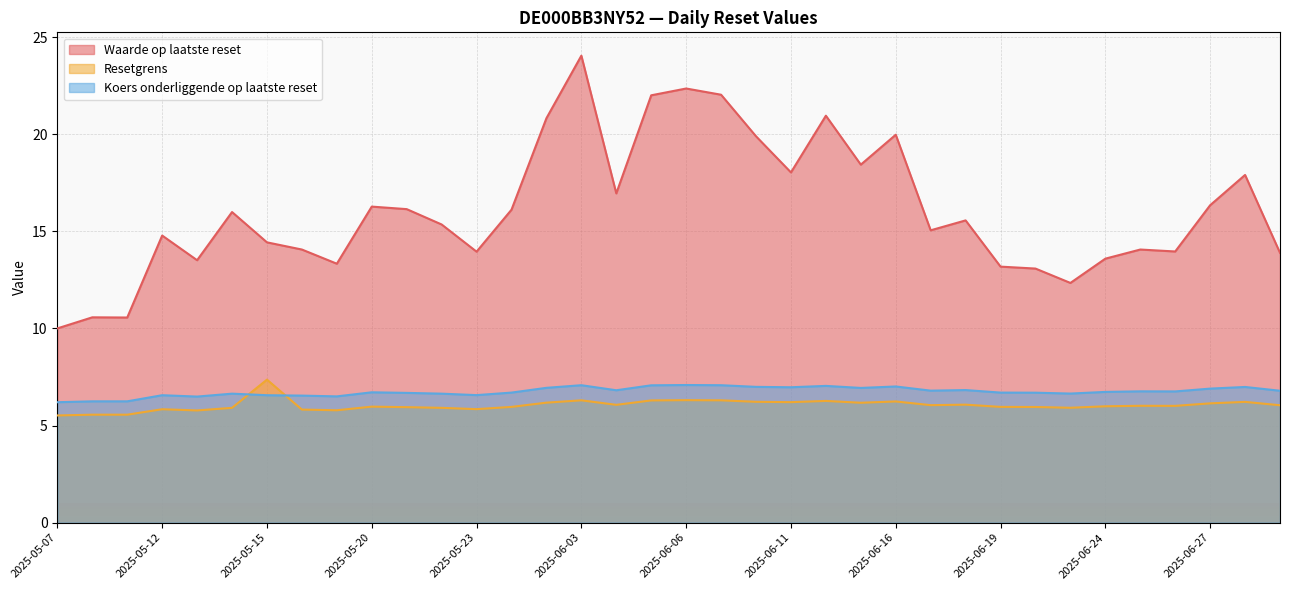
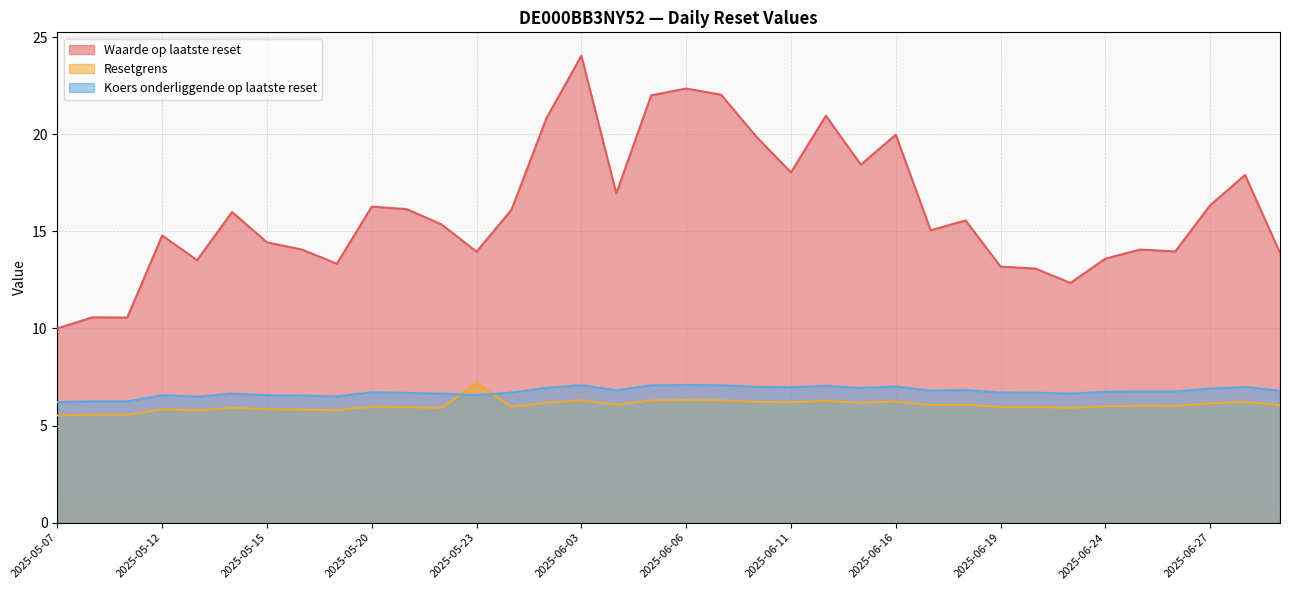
  {
    "Waarde op laatste reset": {
      "2025-05-07": 10.0,
      "2025-05-12": 14.8,
      "2025-05-15": 14.4,
      "2025-05-20": 16.3,
      "2025-05-23": 14.0,
      "2025-06-03": 24.0,
      "2025-06-06": 22.4,
      "2025-06-11": 18.0,
      "2025-06-16": 20.0,
      "2025-06-19": 13.2,
      "2025-06-24": 13.6,
      "2025-06-27": 16.3
    },
    "Resetgrens": {
      "2025-05-07": 5.5,
      "2025-05-12": 5.8,
-     "2025-05-15": 7.4,
+     "2025-05-15": 5.8,
      "2025-05-20": 6.0,
-     "2025-05-23": 5.8,
+     "2025-05-23": 7.2,
      "2025-06-03": 6.3,
      "2025-06-06": 6.3,
      "2025-06-11": 6.2,
      "2025-06-16": 6.2,
      "2025-06-19": 6.0,
      "2025-06-24": 6.0,
      "2025-06-27": 6.1
    },
    "Koers onderliggende op laatste reset": {
      "2025-05-07": 6.2,
      "2025-05-12": 6.6,
      "2025-05-15": 6.6,
      "2025-05-20": 6.7,
      "2025-05-23": 6.6,
      "2025-06-03": 7.1,
      "2025-06-06": 7.1,
      "2025-06-11": 7.0,
      "2025-06-16": 7.0,
      "2025-06-19": 6.7,
      "2025-06-24": 6.7,
      "2025-06-27": 6.9
    }
  }
